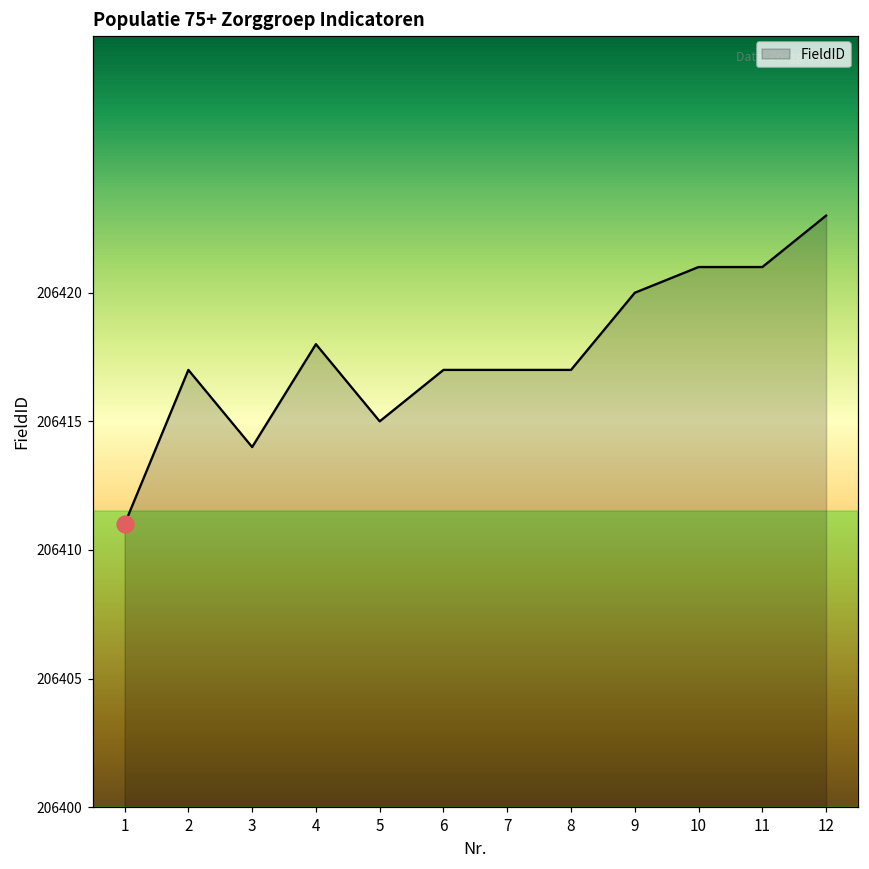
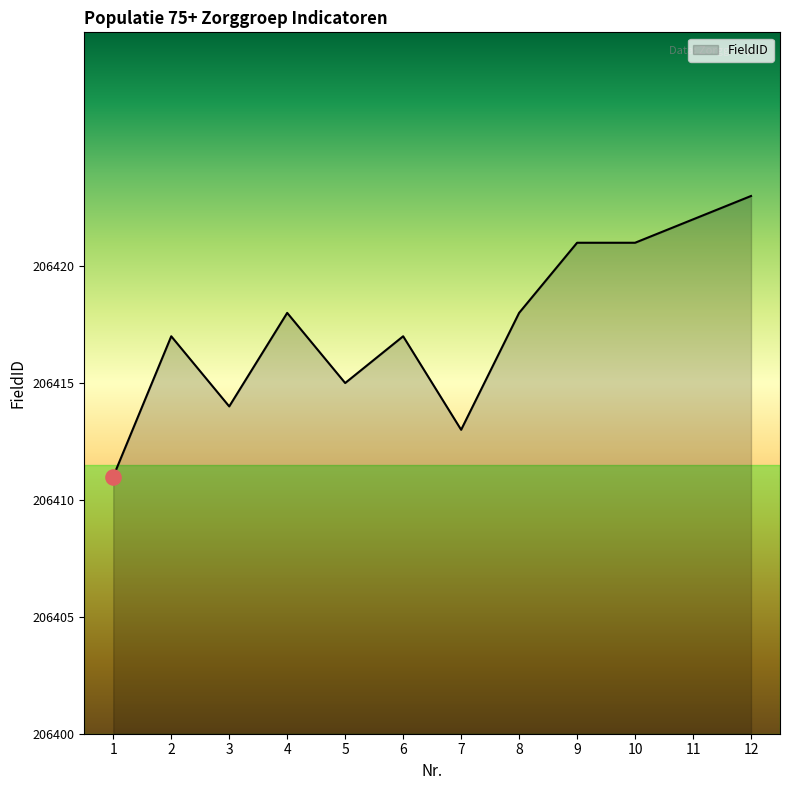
  {
    "FieldID": {
      "2": 206417,
      "3": 206414,
      "4": 206418,
      "5": 206415,
      "6": 206417,
-     "7": 206417,
-     "8": 206417,
-     "9": 206420,
+     "7": 206413,
+     "8": 206418,
+     "9": 206421,
      "10": 206421,
-     "11": 206421,
+     "11": 206422,
      "12": 206423
    }
  }
